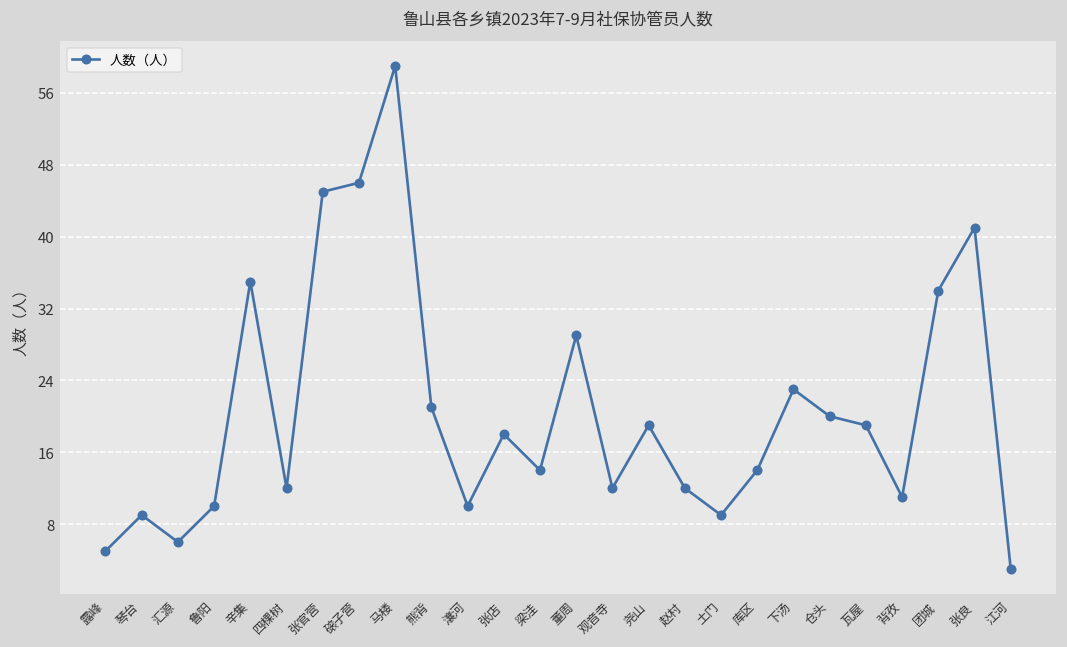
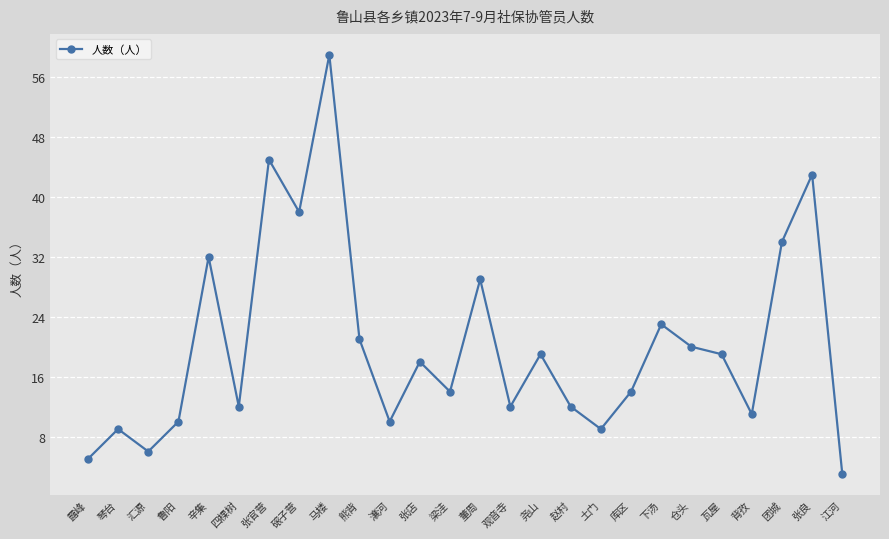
  {
    "露峰": 5,
    "琴台": 9,
    "汇源": 6,
    "鲁阳": 10,
-   "辛集": 35,
+   "辛集": 32,
    "四棵树": 12,
    "张官营": 45,
-   "磙子营": 46,
+   "磙子营": 38,
    "马楼": 59,
    "熊背": 21,
    "瀼河": 10,
    "张店": 18,
    "梁洼": 14,
    "董周": 29,
    "观音寺": 12,
    "尧山": 19,
    "赵村": 12,
    "土门": 9,
    "库区": 14,
    "下汤": 23,
    "仓头": 20,
    "瓦屋": 19,
    "背孜": 11,
    "团城": 34,
-   "张良": 41,
+   "张良": 43,
    "江河": 3
  }
